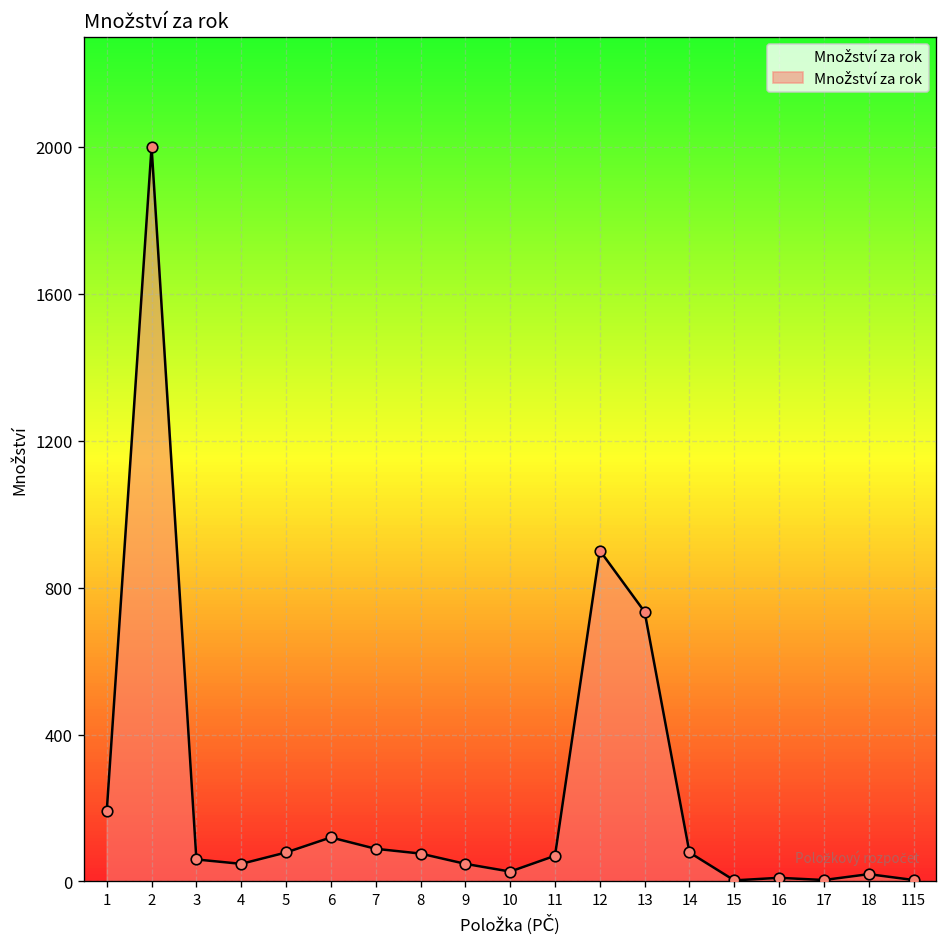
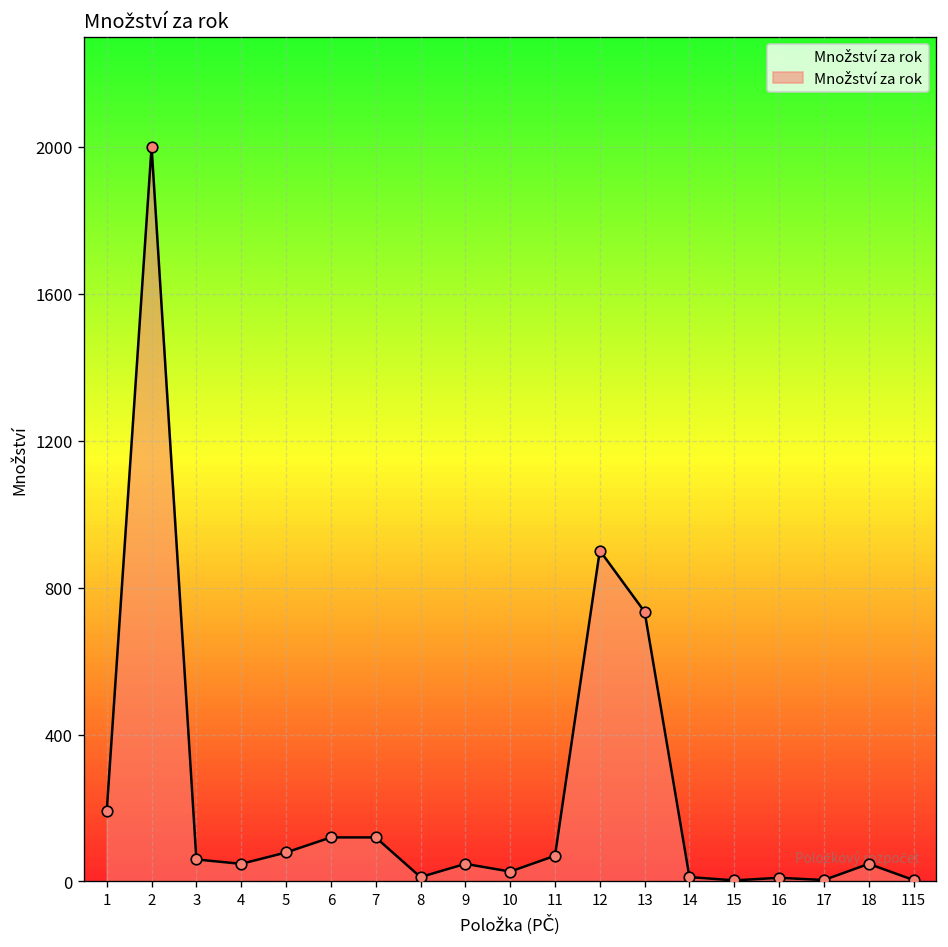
  {
    "1": 190,
    "2": 2000,
    "3": 60,
    "4": 50,
    "5": 80,
    "6": 120,
-   "7": 90,
-   "8": 80,
+   "7": 120,
+   "8": 10,
    "9": 50,
    "10": 30,
    "11": 70,
    "12": 900,
    "13": 730,
-   "14": 80,
+   "14": 10,
    "15": 0,
    "16": 10,
    "17": 0,
-   "18": 20,
+   "18": 50,
    "115": 0
  }
